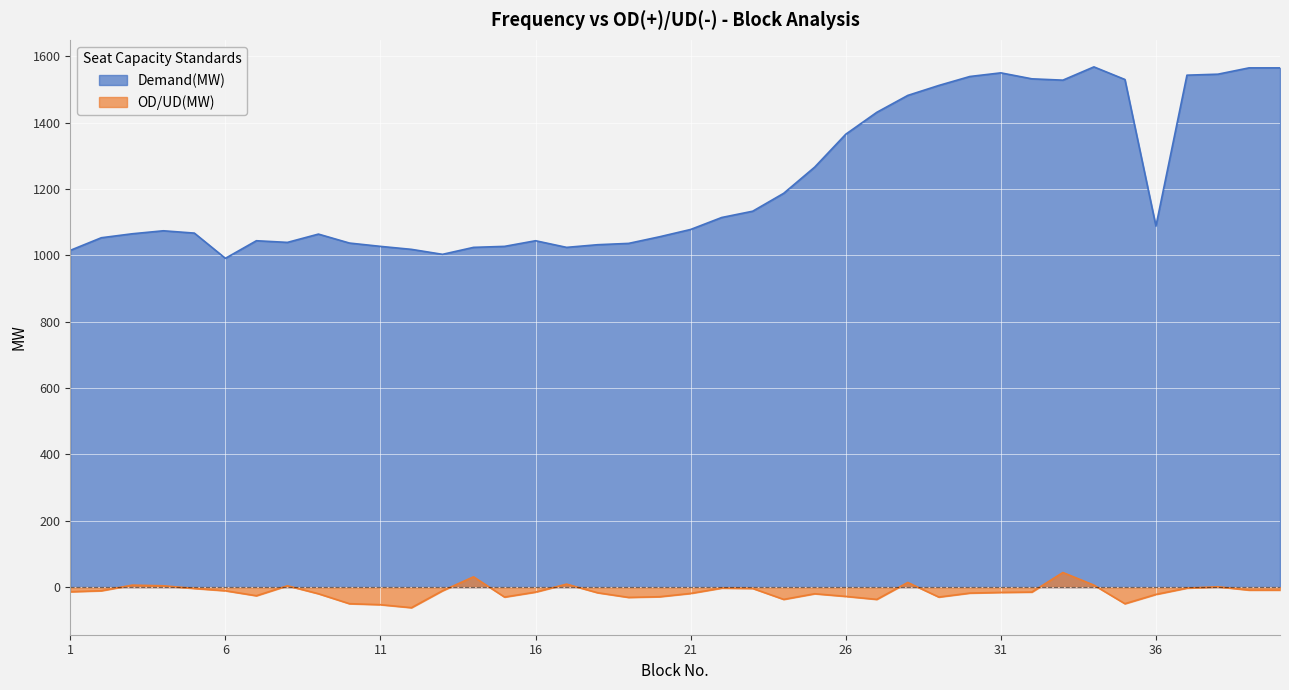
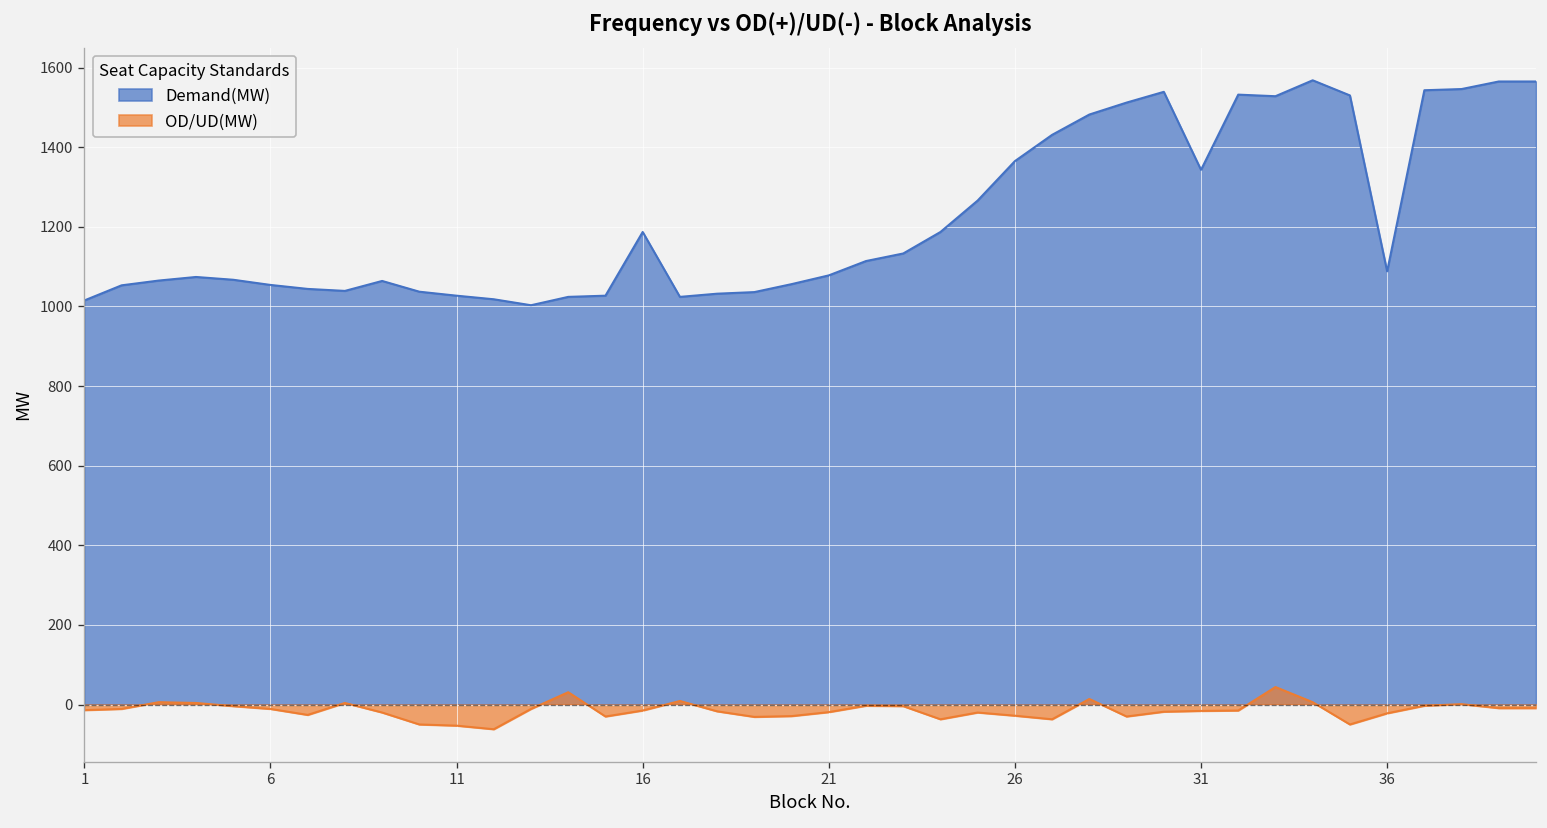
  {
    "Demand(MW)": {
      "1": 1020,
-     "6": 990,
+     "6": 1050,
      "11": 1030,
-     "16": 1040,
+     "16": 1190,
      "21": 1080,
      "26": 1370,
-     "31": 1550,
+     "31": 1340,
      "36": 1090
    }
  }
